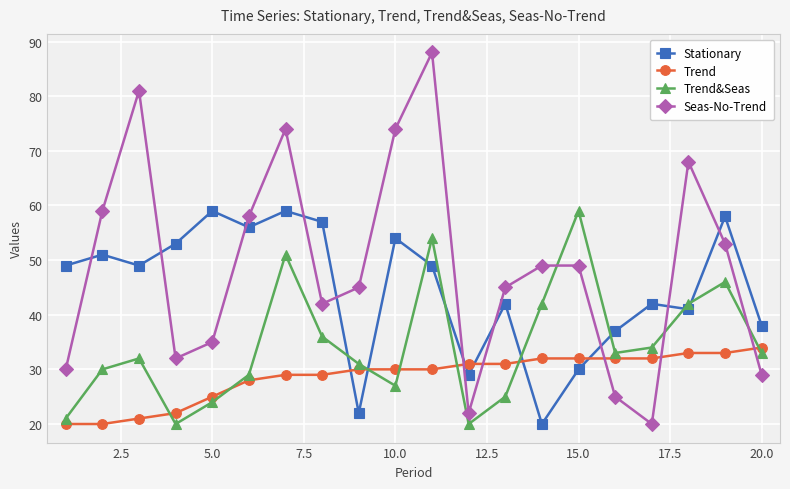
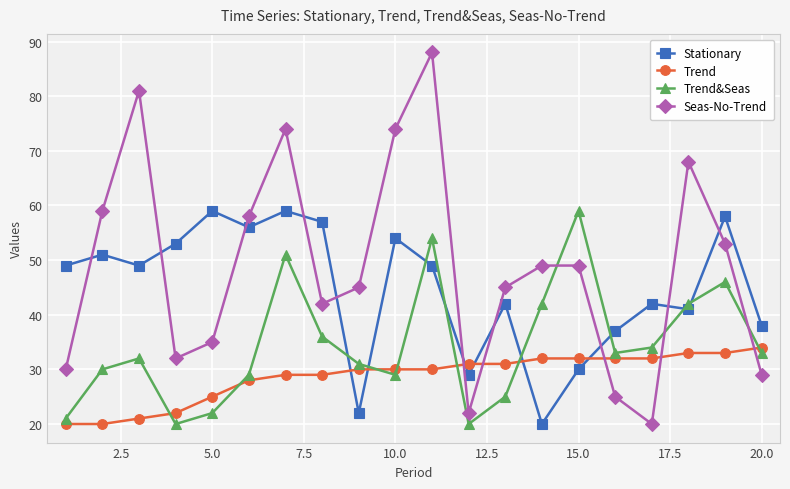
  {
    "Stationary": {
      "5.0": 59,
      "10.0": 54,
      "15.0": 30,
      "20.0": 38
    },
    "Trend": {
      "5.0": 25,
      "10.0": 30,
      "15.0": 32,
      "20.0": 34
    },
    "Trend&Seas": {
-     "5.0": 24,
-     "10.0": 27,
+     "5.0": 22,
+     "10.0": 29,
      "15.0": 59,
      "20.0": 33
    },
    "Seas-No-Trend": {
      "5.0": 35,
      "10.0": 74,
      "15.0": 49,
      "20.0": 29
    }
  }
